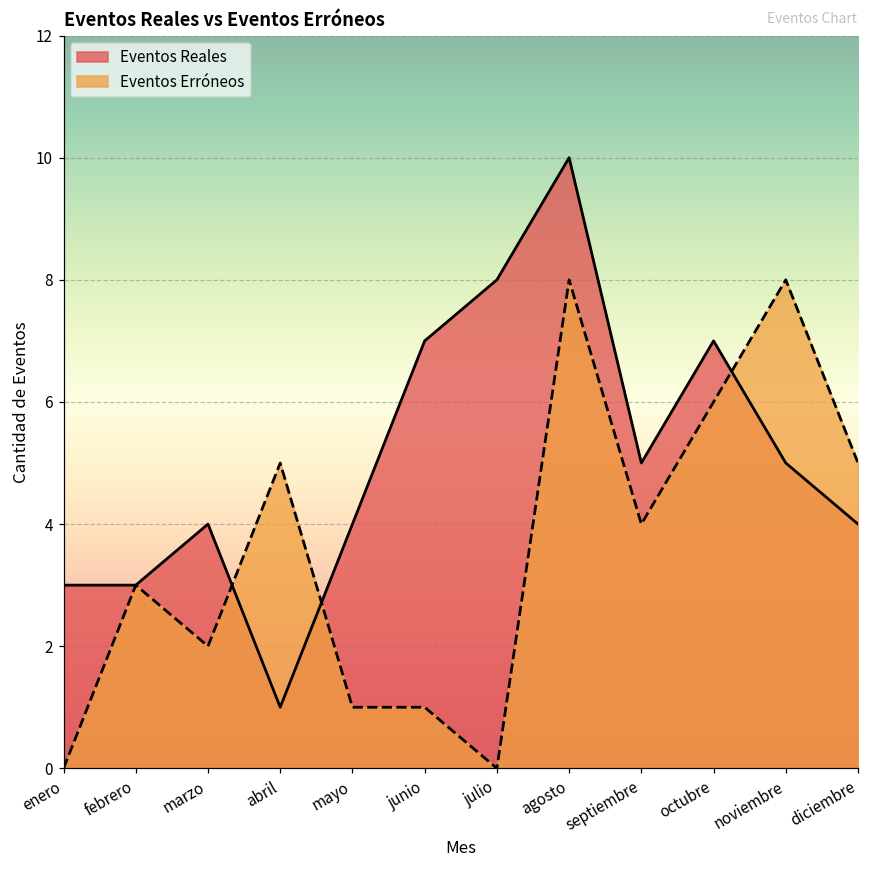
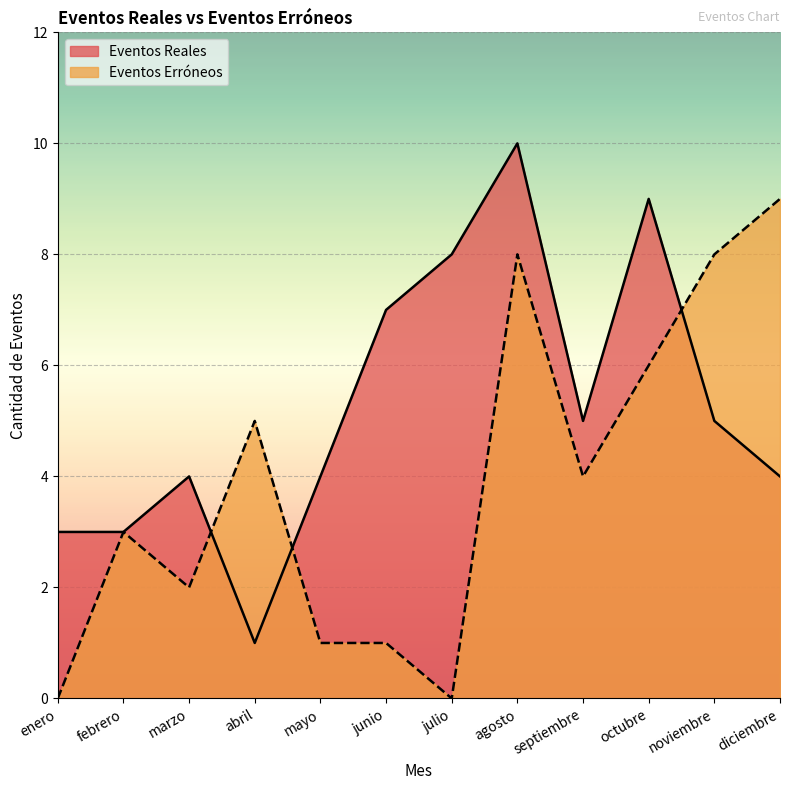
  {
    "Eventos Reales": {
      "enero": 3,
      "marzo": 4,
      "abril": 1,
      "mayo": 4,
      "junio": 7,
      "julio": 8,
      "agosto": 10,
      "septiembre": 5,
-     "octubre": 7,
+     "octubre": 9,
      "noviembre": 5,
      "diciembre": 4
    },
    "Eventos Erróneos": {
      "enero": 0,
      "marzo": 2,
      "abril": 5,
      "mayo": 1,
      "junio": 1,
      "julio": 0,
      "agosto": 8,
      "septiembre": 4,
      "octubre": 6,
      "noviembre": 8,
-     "diciembre": 5
+     "diciembre": 9
    }
  }
